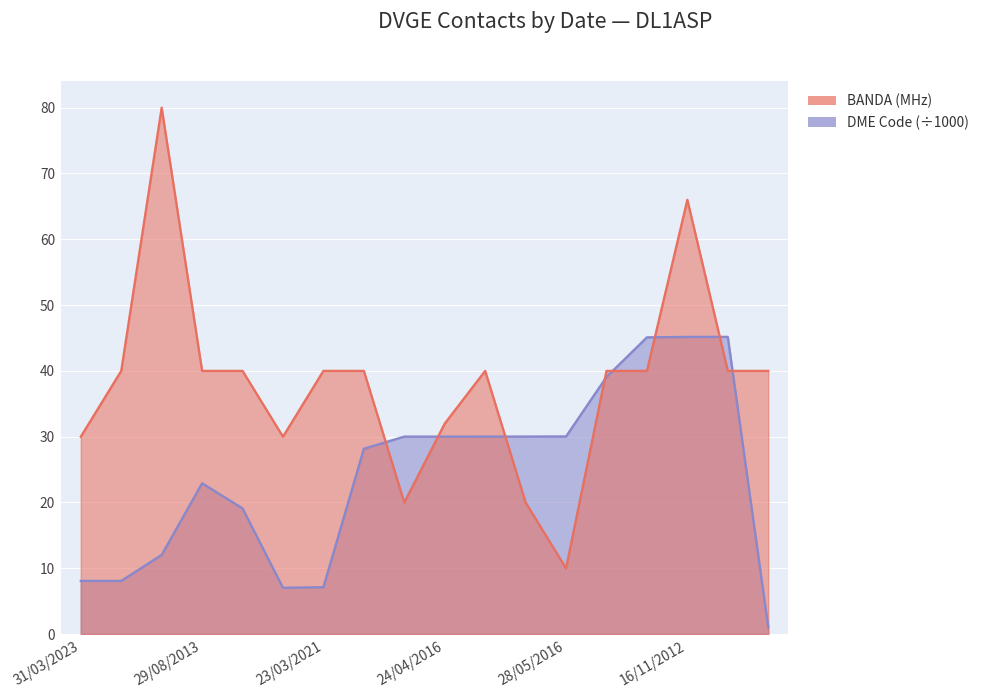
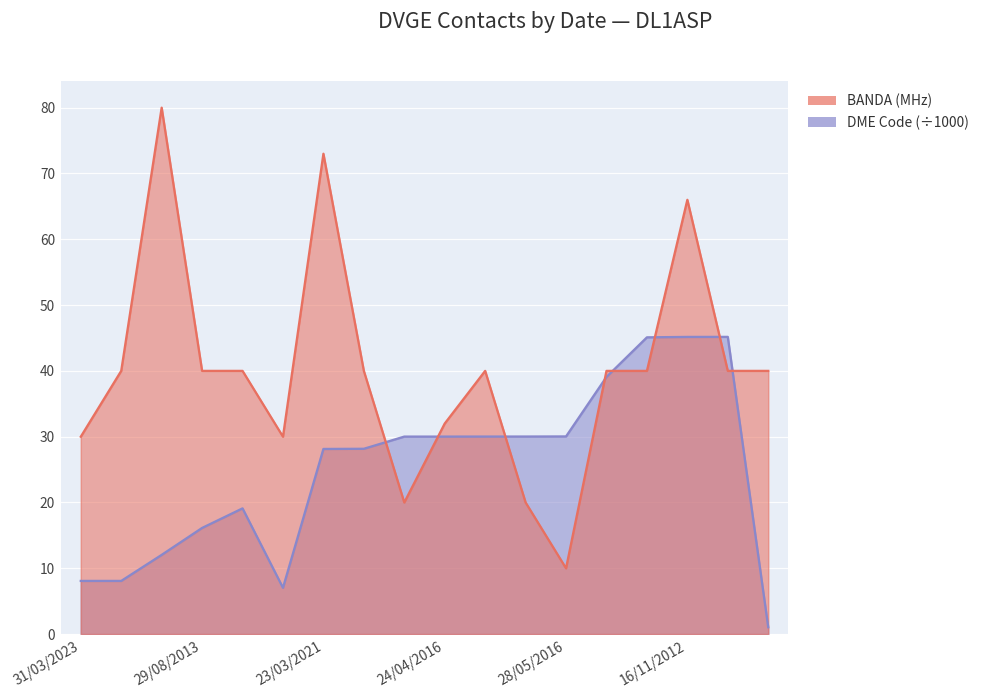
  {
    "DME Code (÷1000)": {
-     "29/08/2013": 23,
-     "23/03/2021": 7,
+     "29/08/2013": 16,
+     "23/03/2021": 28,
      "24/04/2016": 30,
      "28/05/2016": 30,
      "16/11/2012": 45
    },
    "BANDA (MHz)": {
      "29/08/2013": 40,
-     "23/03/2021": 40,
+     "23/03/2021": 73,
      "24/04/2016": 32,
      "28/05/2016": 10,
      "16/11/2012": 66
    }
  }
